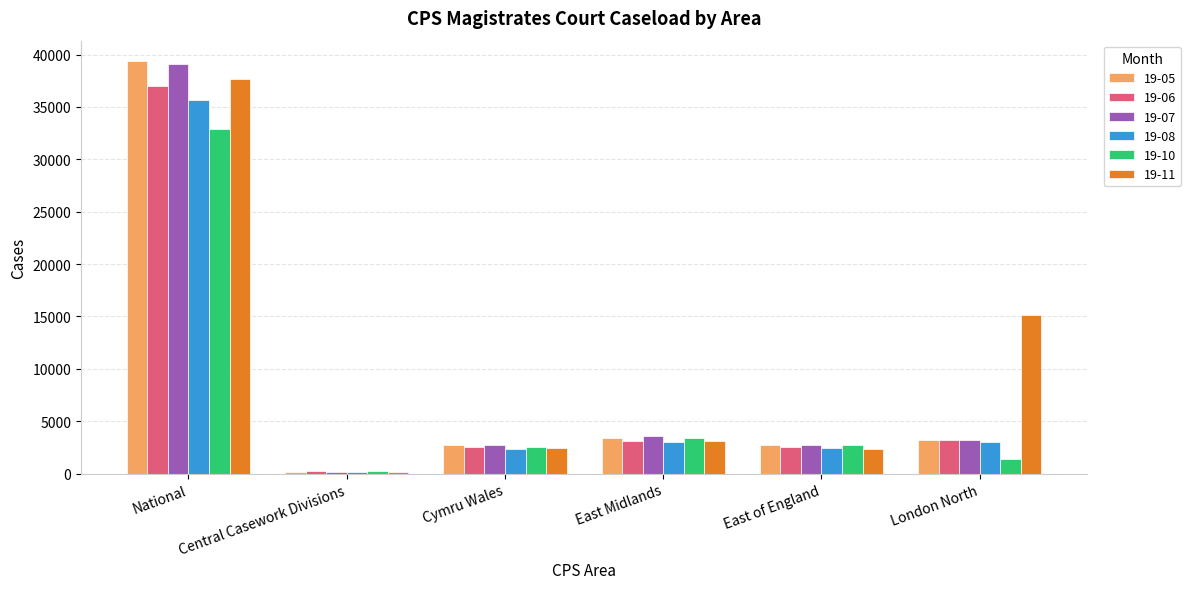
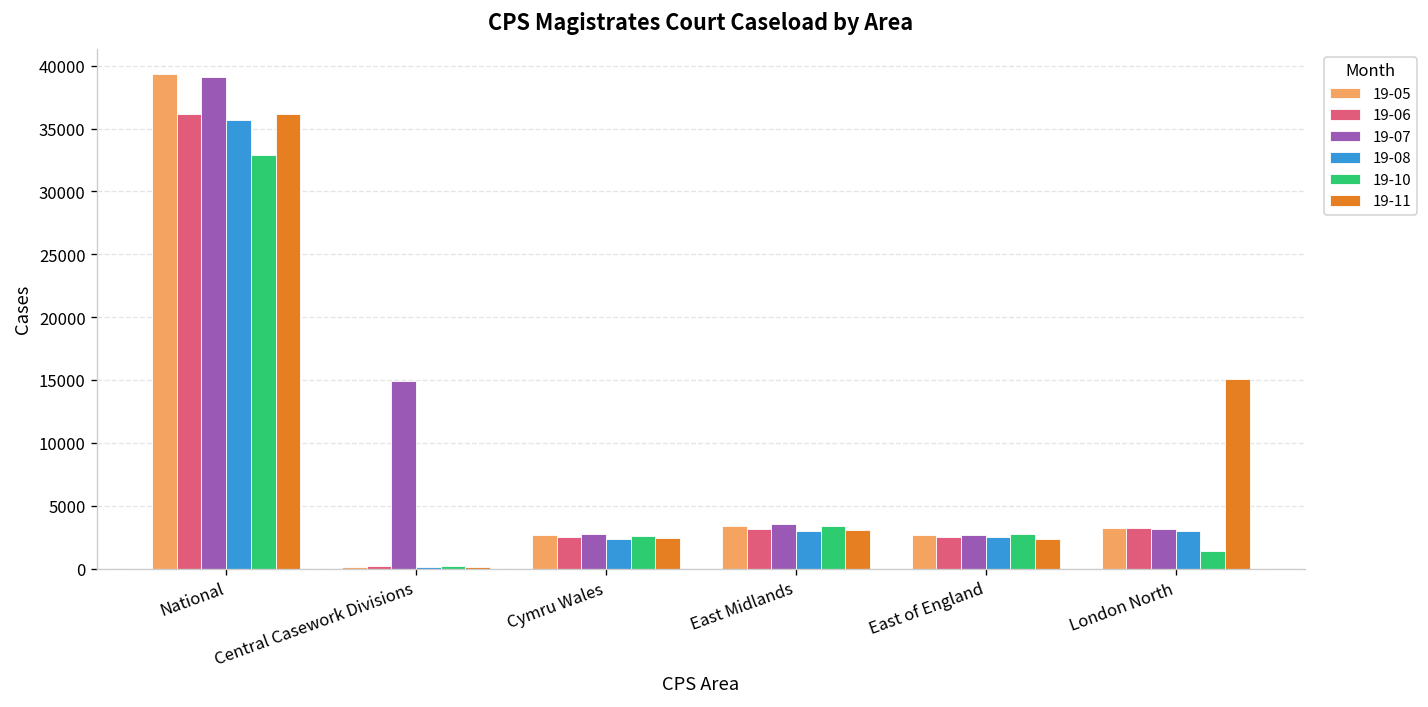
  {
    "19-05": {
      "National": 39400,
      "Cymru Wales": 2700,
      "East Midlands": 3400,
      "East of England": 2700,
      "London North": 3200
    },
    "19-06": {
-     "National": 37000,
+     "National": 36200,
      "Cymru Wales": 2500,
      "East Midlands": 3100,
      "East of England": 2500,
      "London North": 3200
    },
    "19-07": {
      "National": 39100,
-     "Central Casework Divisions": 200,
+     "Central Casework Divisions": 14900,
      "Cymru Wales": 2800,
      "East Midlands": 3600,
      "East of England": 2700,
      "London North": 3200
    },
    "19-08": {
      "National": 35600,
      "Cymru Wales": 2400,
      "East Midlands": 3000,
      "East of England": 2500,
      "London North": 3000
    },
    "19-10": {
      "National": 32900,
      "Central Casework Divisions": 200,
      "Cymru Wales": 2600,
      "East Midlands": 3400,
      "East of England": 2700,
      "London North": 1400
    },
    "19-11": {
-     "National": 37600,
+     "National": 36200,
      "Cymru Wales": 2500,
      "East Midlands": 3100,
      "East of England": 2400,
      "London North": 15100
    }
  }
